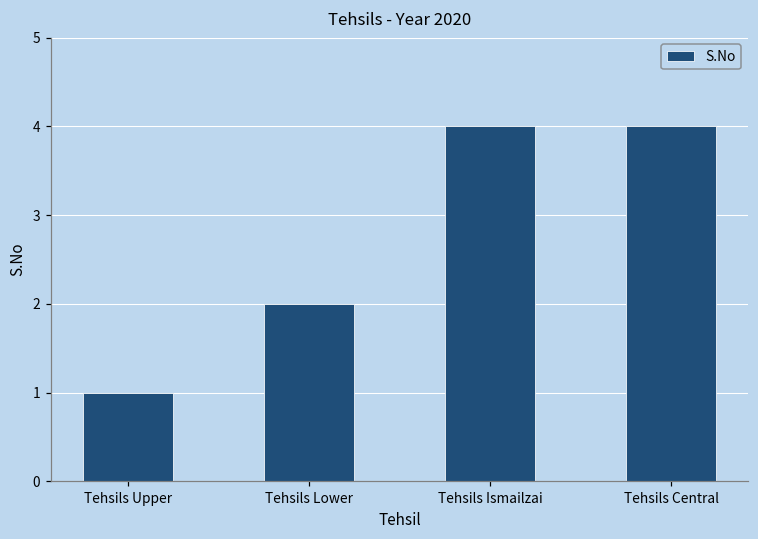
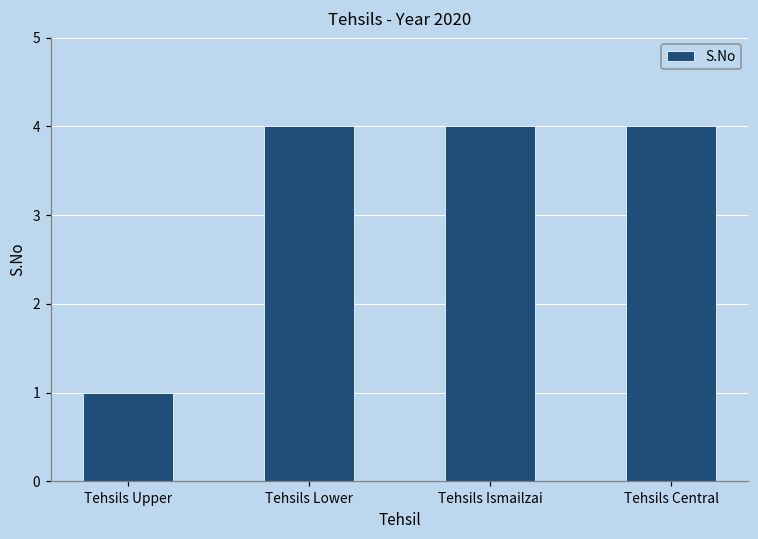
  {
    "Tehsils Upper": 1,
-   "Tehsils Lower": 2,
+   "Tehsils Lower": 4,
    "Tehsils Ismailzai": 4,
    "Tehsils Central": 4
  }
